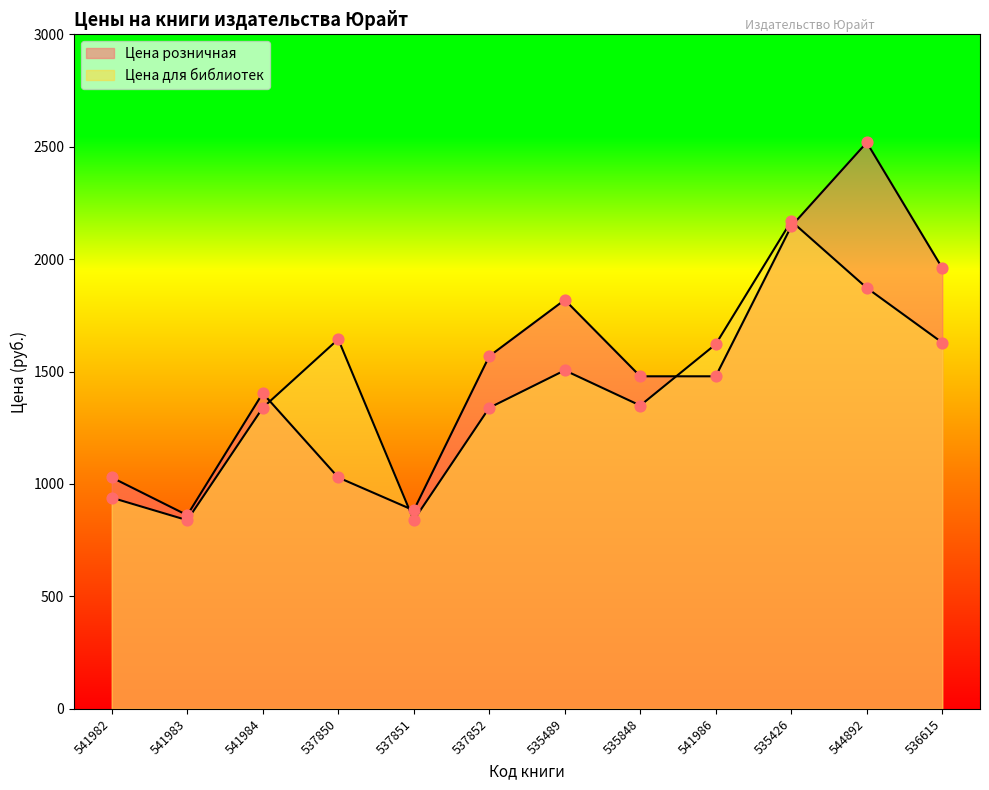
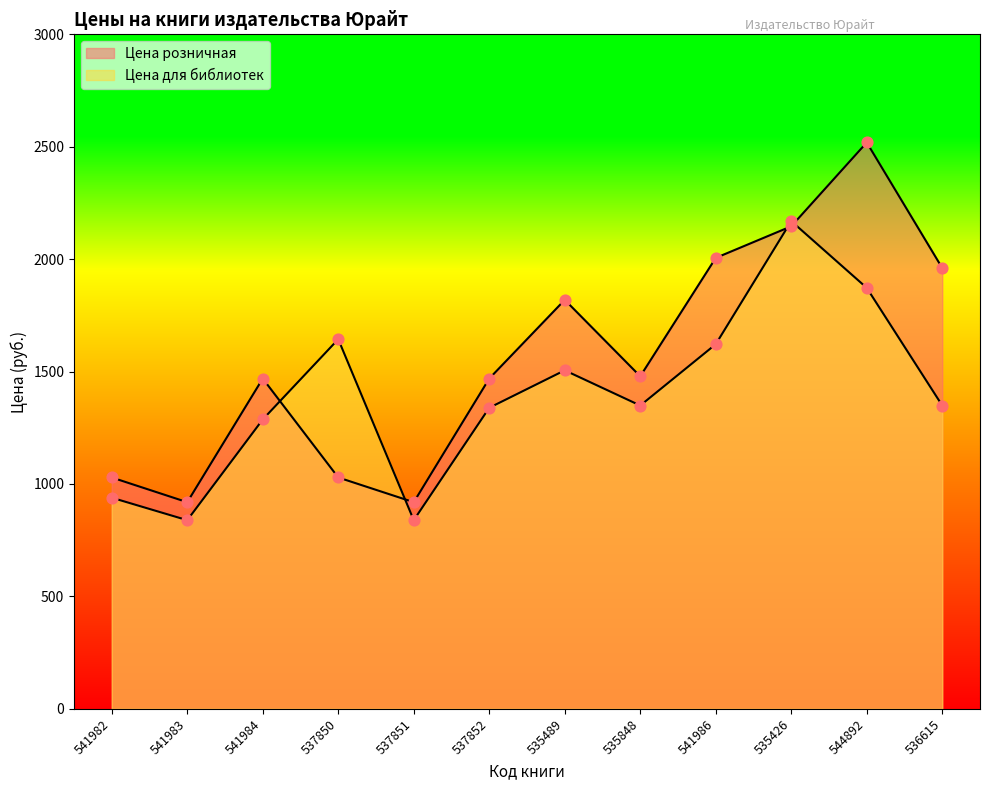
  {
    "Цена розничная": {
      "541982": 1030,
-     "541983": 860,
-     "541984": 1400,
+     "541983": 920,
+     "541984": 1470,
      "537850": 1030,
-     "537851": 880,
-     "537852": 1570,
+     "537851": 920,
+     "537852": 1470,
      "535489": 1820,
      "535848": 1480,
-     "541986": 1480,
+     "541986": 2010,
      "535426": 2150,
      "544892": 2520,
      "536615": 1960
    },
    "Цена для библиотек": {
      "541982": 940,
      "541983": 840,
-     "541984": 1340,
+     "541984": 1290,
      "537850": 1640,
      "537851": 840,
      "537852": 1340,
      "535489": 1510,
      "535848": 1350,
      "541986": 1620,
      "535426": 2170,
      "544892": 1870,
-     "536615": 1630
+     "536615": 1350
    }
  }
